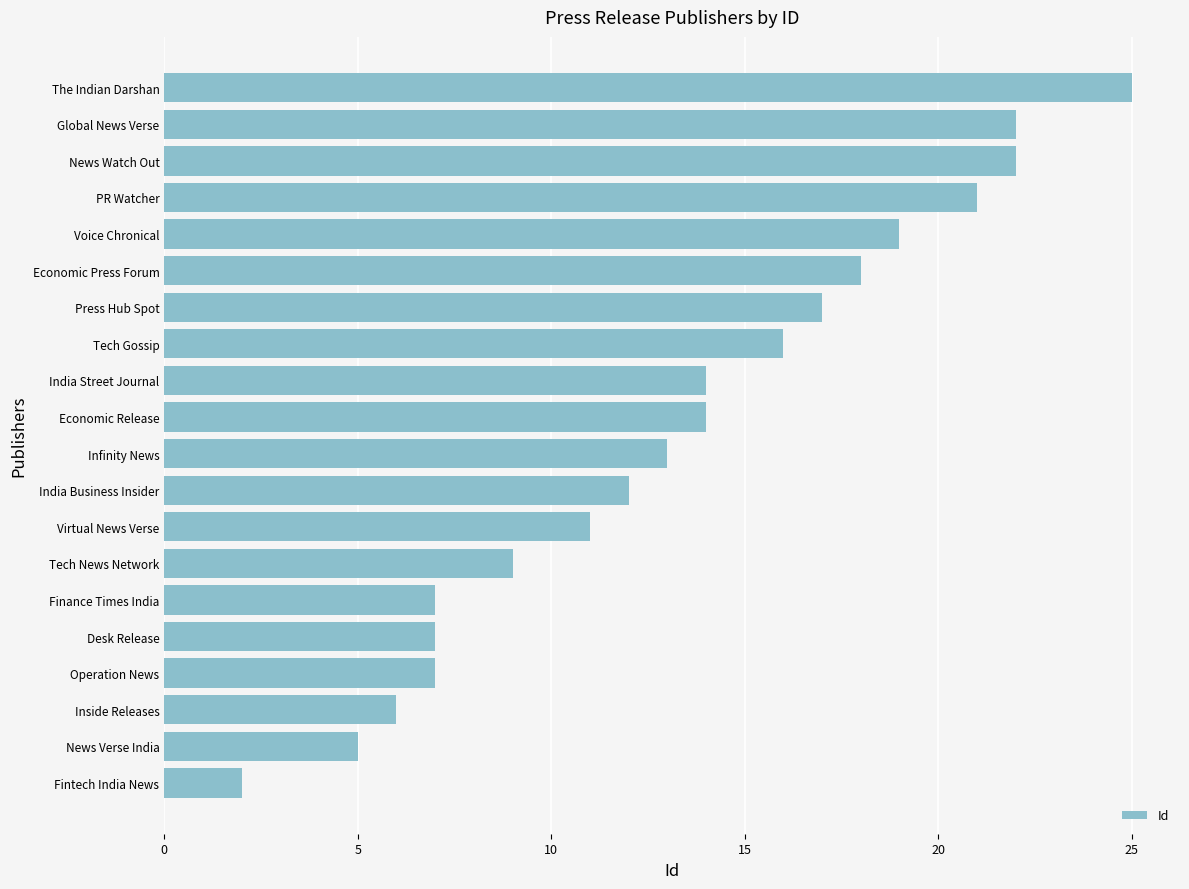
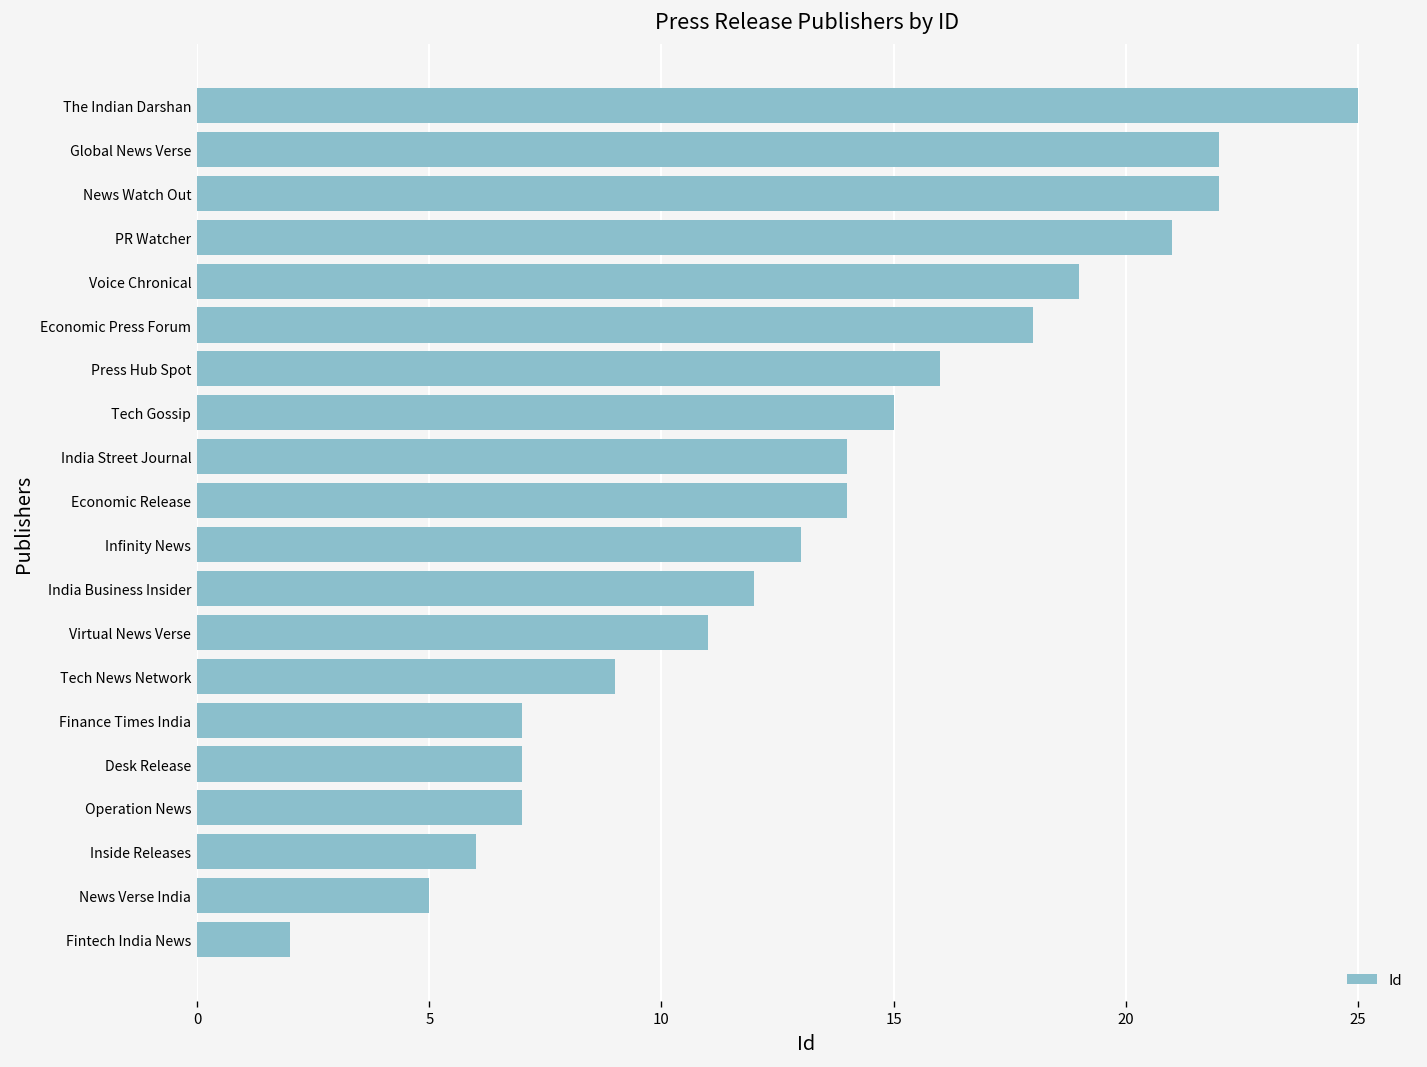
  {
    "The Indian Darshan": 25,
    "Global News Verse": 22,
    "News Watch Out": 22,
    "PR Watcher": 21,
    "Voice Chronical": 19,
    "Economic Press Forum": 18,
-   "Press Hub Spot": 17,
-   "Tech Gossip": 16,
+   "Press Hub Spot": 16,
+   "Tech Gossip": 15,
    "India Street Journal": 14,
    "Economic Release": 14,
    "Infinity News": 13,
    "India Business Insider": 12,
    "Virtual News Verse": 11,
    "Tech News Network": 9,
    "Finance Times India": 7,
    "Desk Release": 7,
    "Operation News": 7,
    "Inside Releases": 6,
    "News Verse India": 5,
    "Fintech India News": 2
  }
